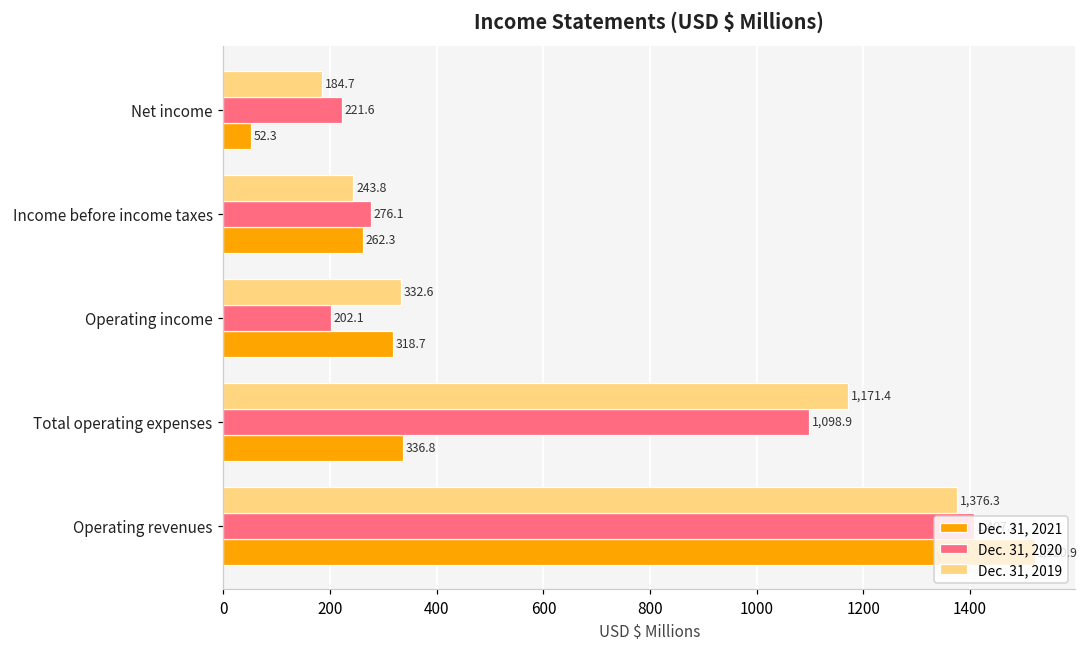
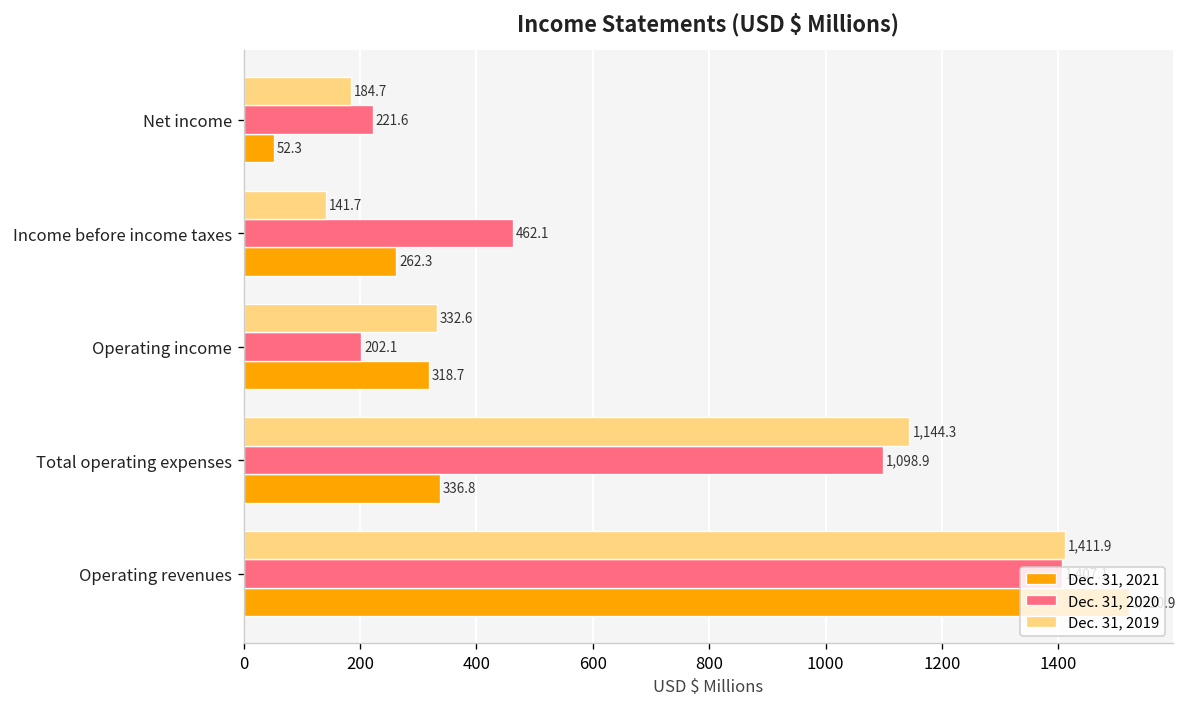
  {
    "Dec. 31, 2021": {
      "Net income": "52.3",
      "Income before income taxes": "262.3",
      "Operating income": "318.7",
      "Total operating expenses": "336.8"
    },
    "Dec. 31, 2020": {
      "Net income": "221.6",
-     "Income before income taxes": "276.1",
+     "Income before income taxes": "462.1",
      "Operating income": "202.1",
      "Total operating expenses": "1,098.9"
    },
    "Dec. 31, 2019": {
      "Net income": "184.7",
-     "Income before income taxes": "243.8",
+     "Income before income taxes": "141.7",
      "Operating income": "332.6",
-     "Total operating expenses": "1,171.4",
-     "Operating revenues": "1,376.3"
+     "Total operating expenses": "1,144.3",
+     "Operating revenues": "1,411.9"
    }
  }
